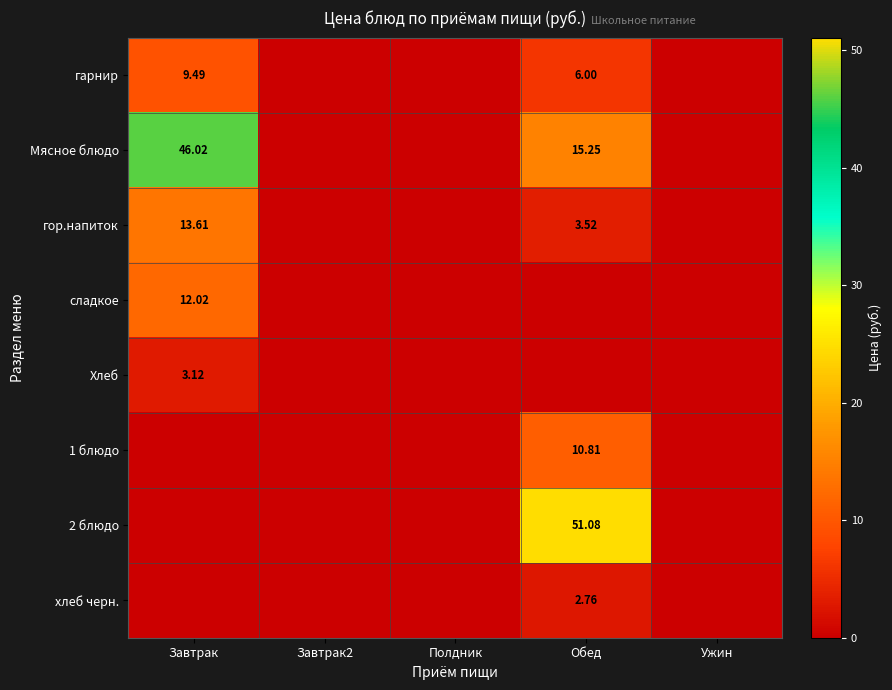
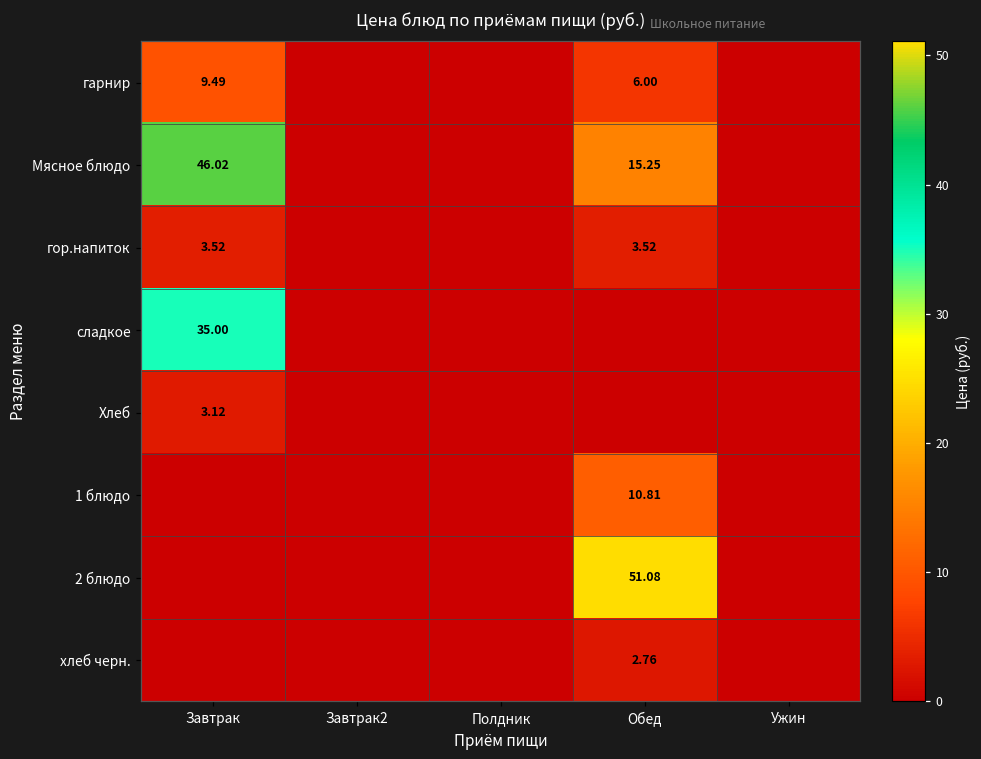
  {
    "гарнир": {
      "Завтрак": 9.49,
      "Обед": 6.00
    },
    "Мясное блюдо": {
      "Завтрак": 46.02,
      "Обед": 15.25
    },
    "гор.напиток": {
-     "Завтрак": 13.61,
+     "Завтрак": 3.52,
      "Обед": 3.52
    },
    "сладкое": {
-     "Завтрак": 12.02
+     "Завтрак": 35.00
    },
    "Хлеб": {
      "Завтрак": 3.12
    },
    "1 блюдо": {
      "Обед": 10.81
    },
    "2 блюдо": {
      "Обед": 51.08
    },
    "хлеб черн.": {
      "Обед": 2.76
    }
  }
